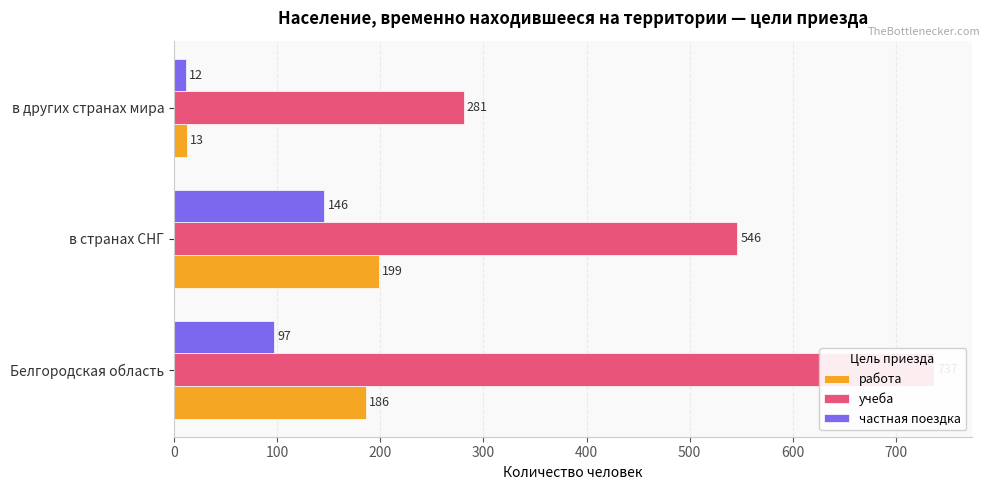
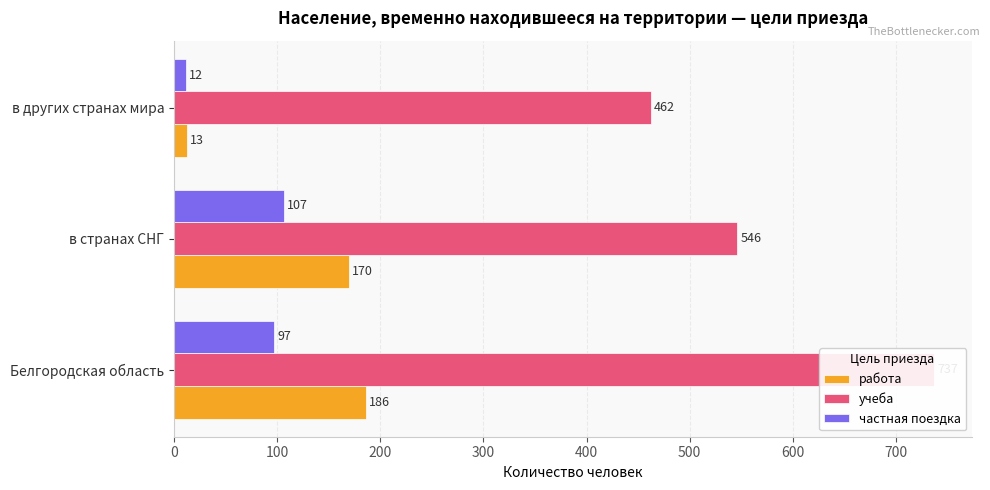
  {
    "работа": {
      "в других странах мира": 13,
-     "в странах СНГ": 199,
+     "в странах СНГ": 170,
      "Белгородская область": 186
    },
    "учеба": {
-     "в других странах мира": 281,
+     "в других странах мира": 462,
      "в странах СНГ": 546
    },
    "частная поездка": {
      "в других странах мира": 12,
-     "в странах СНГ": 146,
+     "в странах СНГ": 107,
      "Белгородская область": 97
    }
  }
